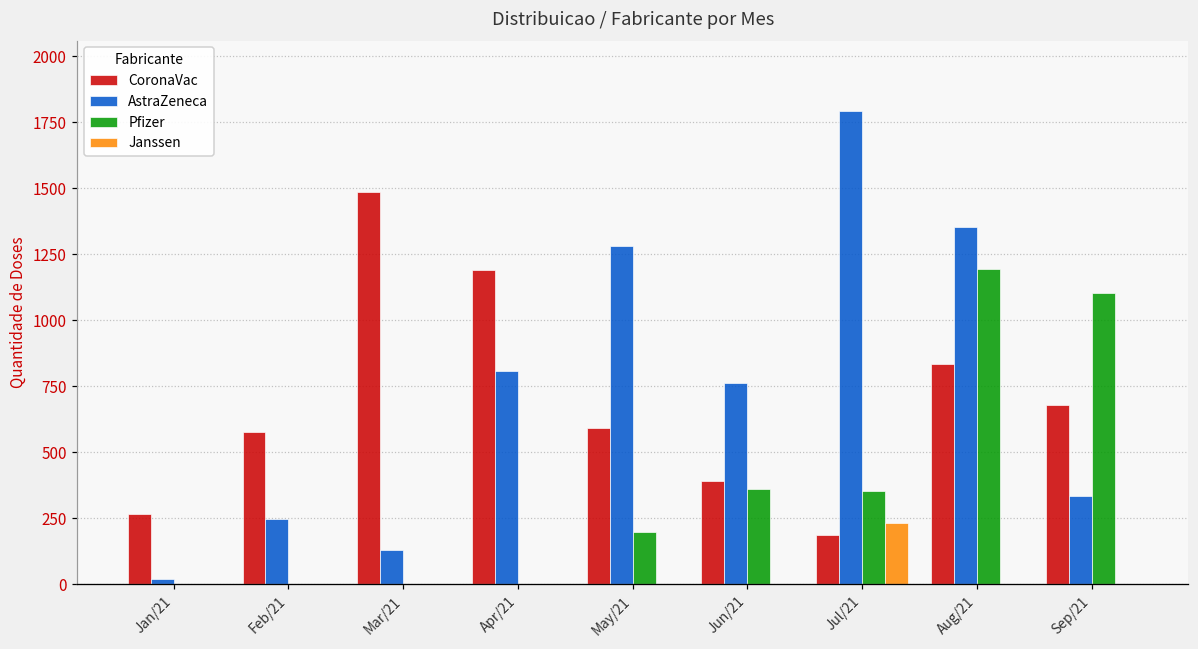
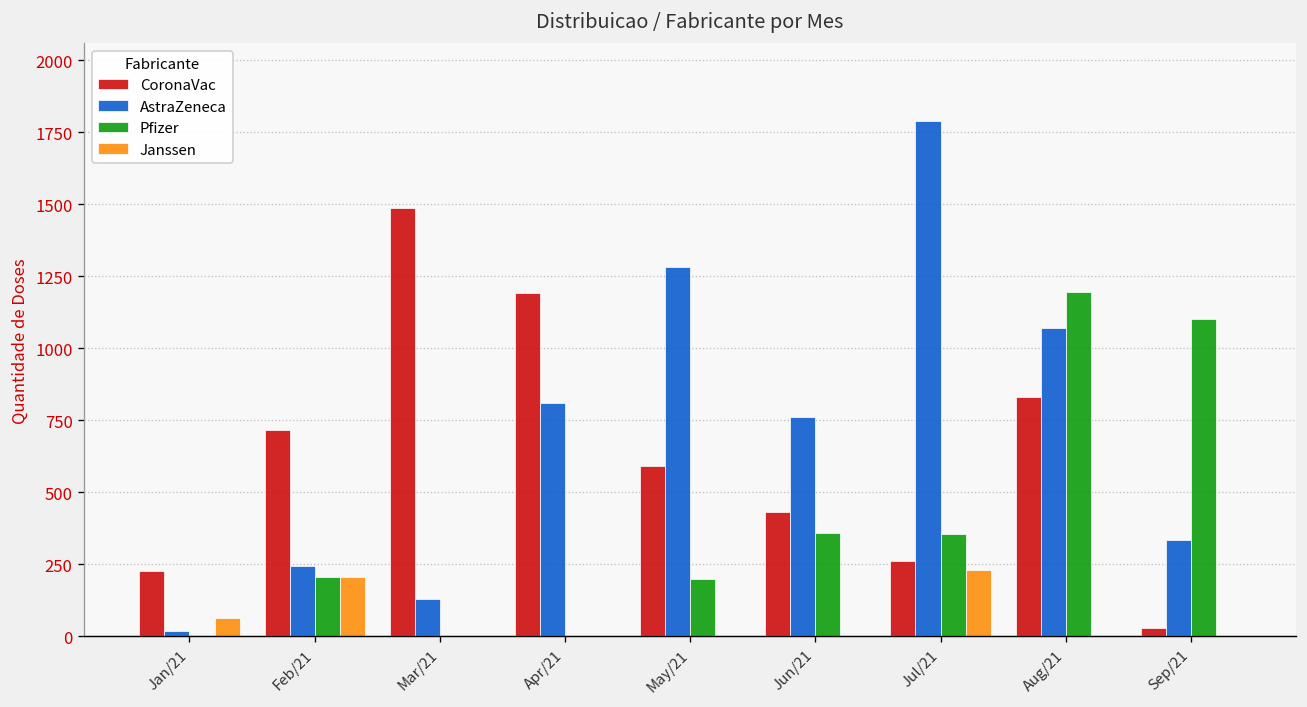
  {
    "CoronaVac": {
-     "Jan/21": 270,
-     "Feb/21": 580,
+     "Jan/21": 230,
+     "Feb/21": 720,
      "Mar/21": 1490,
      "Apr/21": 1190,
      "May/21": 590,
-     "Jun/21": 390,
-     "Jul/21": 190,
+     "Jun/21": 430,
+     "Jul/21": 260,
      "Aug/21": 830,
-     "Sep/21": 680
+     "Sep/21": 30
    },
    "AstraZeneca": {
      "Jan/21": 20,
      "Feb/21": 250,
      "Mar/21": 130,
      "Apr/21": 810,
      "May/21": 1280,
      "Jun/21": 760,
      "Jul/21": 1790,
-     "Aug/21": 1350,
+     "Aug/21": 1070,
      "Sep/21": 330
    },
    "Pfizer": {
      "Jan/21": 0,
-     "Feb/21": 0,
+     "Feb/21": 210,
      "Mar/21": 0,
      "Apr/21": 0,
      "May/21": 200,
      "Jun/21": 360,
      "Jul/21": 350,
      "Aug/21": 1190,
      "Sep/21": 1100
    },
    "Janssen": {
-     "Jan/21": 0,
-     "Feb/21": 0,
+     "Jan/21": 60,
+     "Feb/21": 210,
      "Mar/21": 0,
      "Apr/21": 0,
      "May/21": 0,
      "Jun/21": 0,
      "Jul/21": 230,
      "Aug/21": 0,
      "Sep/21": 0
    }
  }
